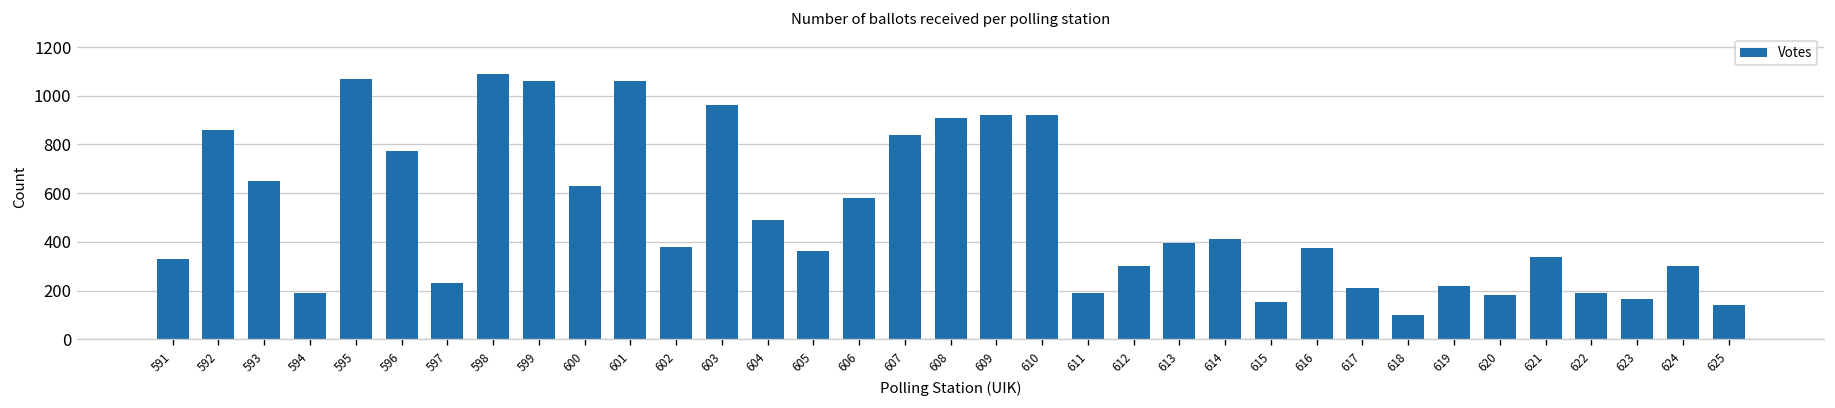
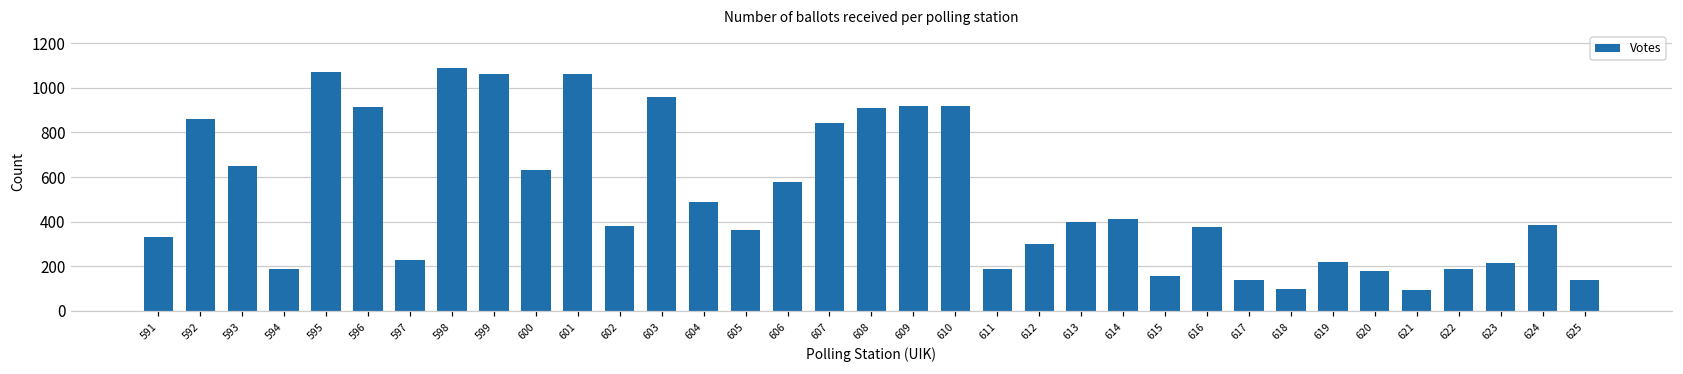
  {
    "591": 330,
    "592": 860,
    "593": 650,
    "594": 190,
    "595": 1070,
-   "596": 780,
+   "596": 910,
    "597": 230,
    "598": 1090,
    "599": 1060,
    "600": 630,
    "601": 1060,
    "602": 380,
    "603": 960,
    "604": 490,
    "605": 360,
    "606": 580,
    "607": 840,
    "608": 910,
    "609": 920,
    "610": 920,
    "611": 190,
    "612": 300,
    "613": 400,
    "614": 410,
    "615": 160,
    "616": 380,
-   "617": 210,
+   "617": 140,
    "618": 100,
    "619": 220,
    "620": 180,
-   "621": 340,
+   "621": 100,
    "622": 190,
-   "623": 160,
-   "624": 300,
+   "623": 220,
+   "624": 390,
    "625": 140
  }
